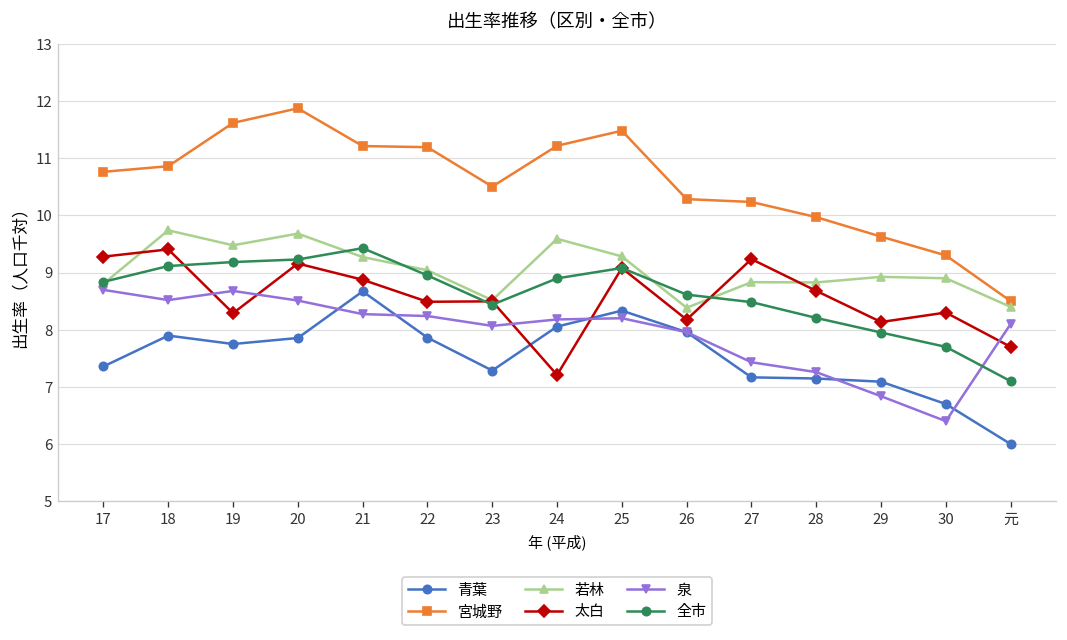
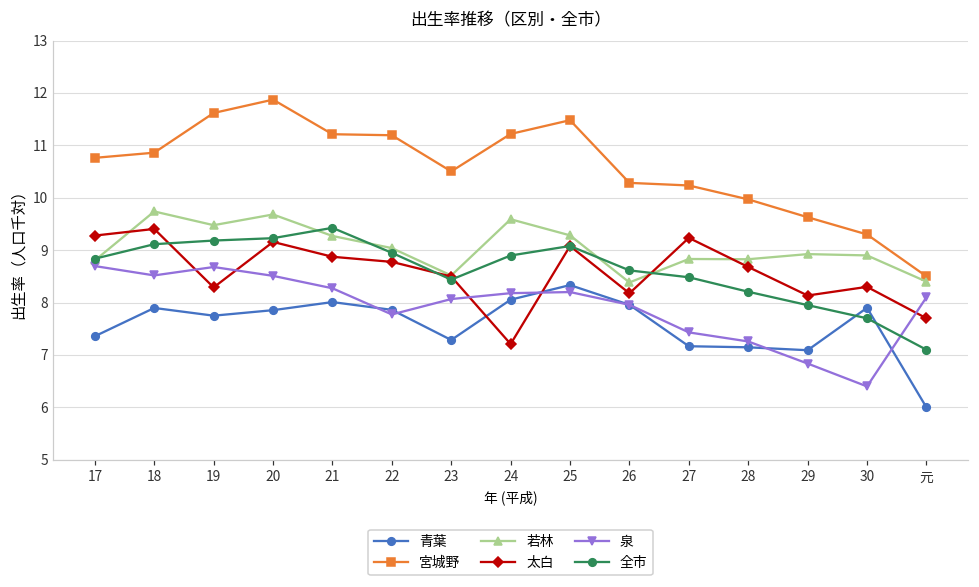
  {
    "青葉": {
      "17": 7.4,
      "18": 7.9,
      "19": 7.7,
      "20": 7.9,
-     "21": 8.7,
+     "21": 8.0,
      "22": 7.9,
      "23": 7.3,
      "24": 8.1,
      "25": 8.3,
      "27": 7.2,
      "28": 7.1,
      "29": 7.1,
-     "30": 6.7,
+     "30": 7.9,
      "元": 6.0
    },
    "宮城野": {
      "17": 10.8,
      "18": 10.9,
      "19": 11.6,
      "20": 11.9,
      "21": 11.2,
      "22": 11.2,
      "23": 10.5,
      "24": 11.2,
      "25": 11.5,
      "26": 10.3,
      "27": 10.2,
      "28": 10.0,
      "29": 9.6,
      "30": 9.3,
      "元": 8.5
    },
    "若林": {
      "18": 9.7,
      "19": 9.5,
      "20": 9.7,
      "21": 9.3,
      "22": 9.0,
      "24": 9.6,
      "25": 9.3,
      "26": 8.4,
      "27": 8.8,
      "28": 8.8,
      "29": 8.9,
      "30": 8.9,
      "元": 8.4
    },
    "太白": {
      "17": 9.3,
      "18": 9.4,
      "19": 8.3,
      "20": 9.2,
      "21": 8.9,
-     "22": 8.5,
+     "22": 8.8,
      "24": 7.2,
      "26": 8.2,
      "27": 9.2,
      "28": 8.7,
      "29": 8.1,
      "30": 8.3,
      "元": 7.7
    },
    "泉": {
      "17": 8.7,
      "18": 8.5,
      "19": 8.7,
      "20": 8.5,
      "21": 8.3,
-     "22": 8.2,
+     "22": 7.8,
      "23": 8.1,
      "24": 8.2,
      "25": 8.2,
      "27": 7.4,
      "28": 7.3,
      "29": 6.8,
      "30": 6.4,
      "元": 8.1
    },
    "全市": {
      "18": 9.1,
      "19": 9.2,
      "20": 9.2,
      "21": 9.4,
      "22": 9.0,
      "23": 8.4,
      "24": 8.9,
      "26": 8.6,
      "27": 8.5,
      "28": 8.2,
      "29": 8.0,
      "30": 7.7,
      "元": 7.1
    }
  }
